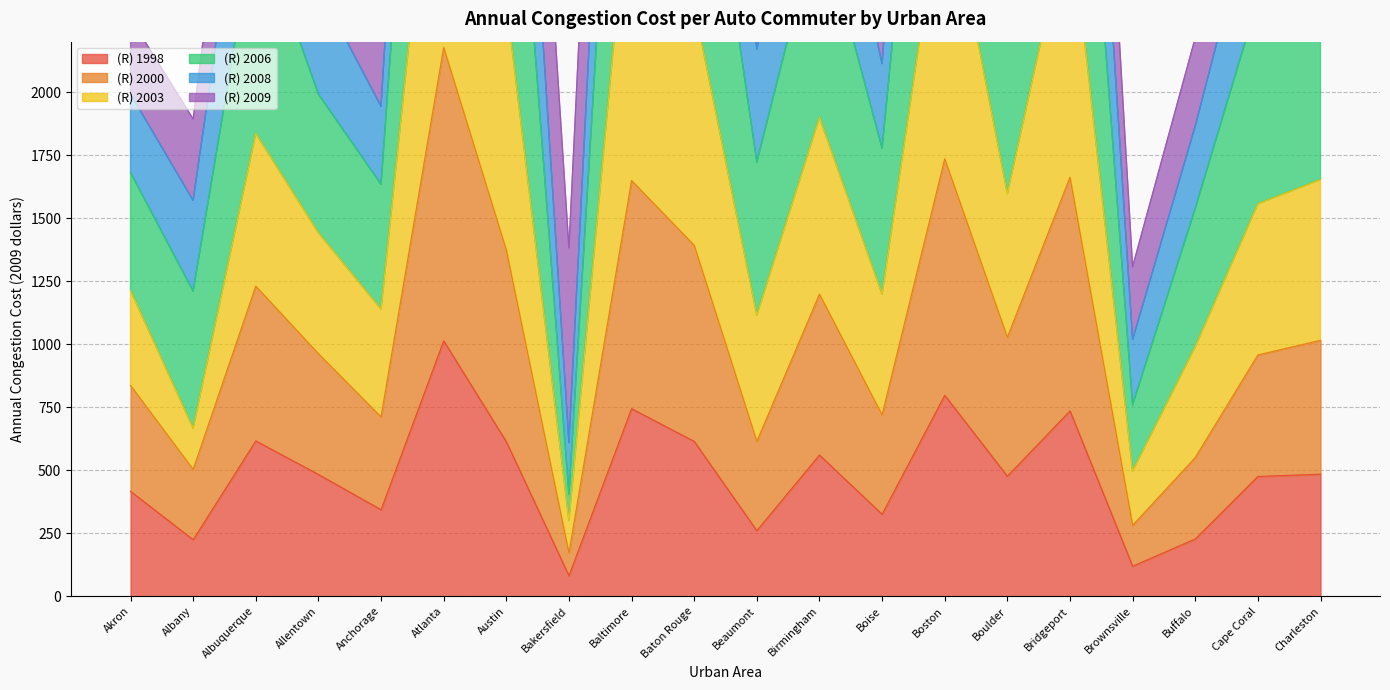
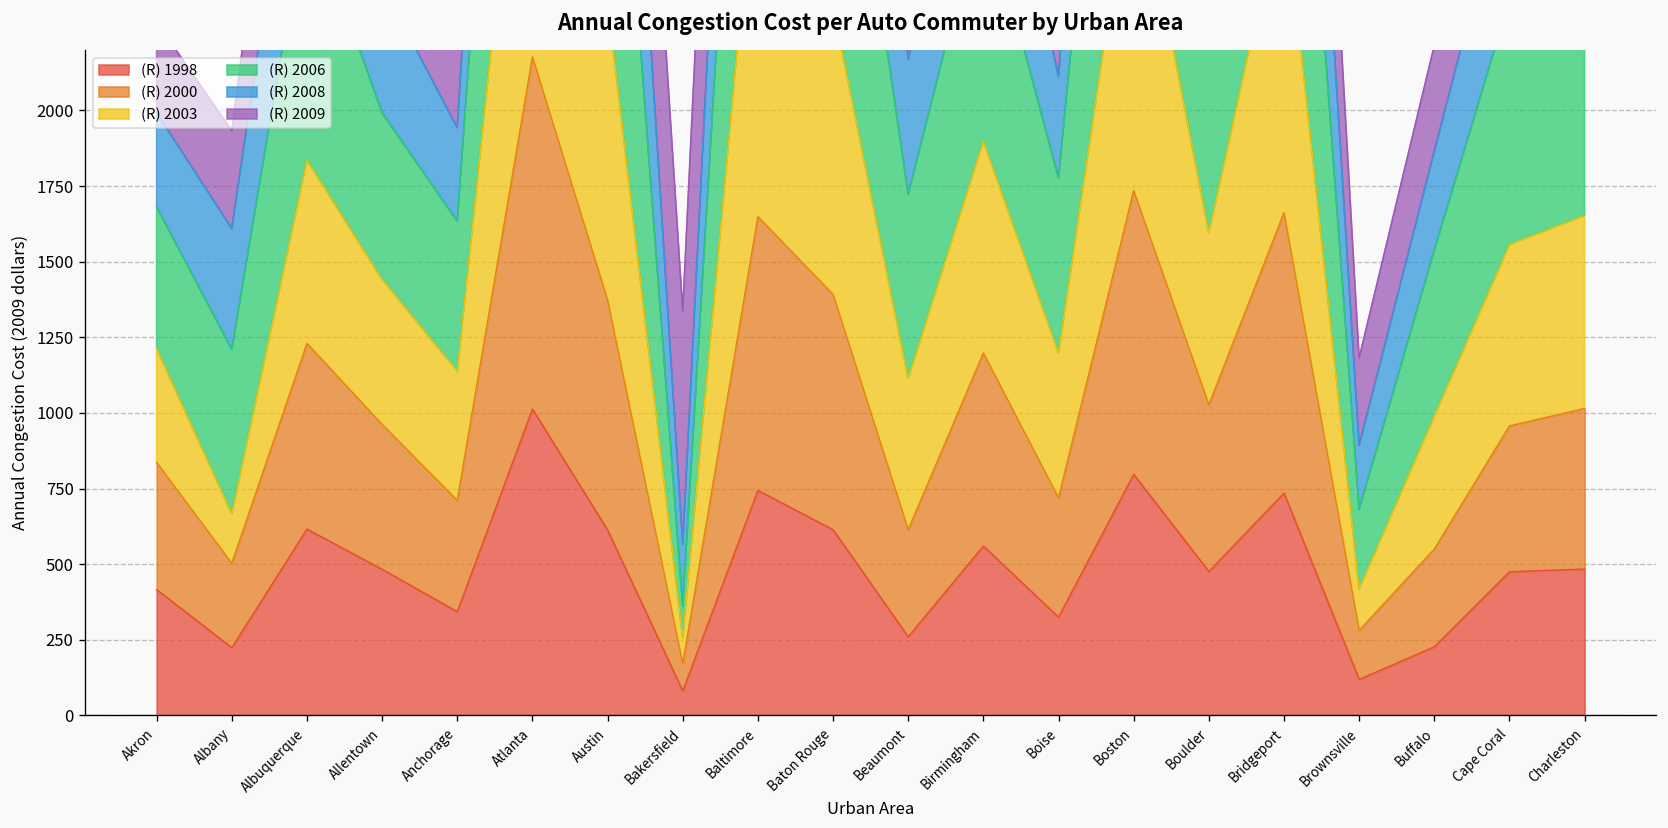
  {
    "(R) 2003": {
      "Akron": 380,
      "Albany": 160,
      "Albuquerque": 610,
      "Allentown": 480,
      "Anchorage": 430,
-     "Bakersfield": 130,
+     "Bakersfield": 90,
      "Beaumont": 500,
      "Birmingham": 700,
      "Boise": 480,
      "Boulder": 570,
-     "Brownsville": 220,
+     "Brownsville": 140,
      "Buffalo": 440,
      "Cape Coral": 600,
      "Charleston": 640
    },
    "(R) 2006": {
      "Akron": 470,
      "Albany": 540,
      "Allentown": 550,
      "Anchorage": 500,
      "Bakersfield": 110,
      "Beaumont": 610,
      "Boise": 580,
      "Brownsville": 260,
      "Buffalo": 550
    },
    "(R) 2008": {
-     "Albany": 360,
+     "Albany": 400,
      "Anchorage": 310,
      "Bakersfield": 200,
      "Beaumont": 450,
      "Boise": 340,
-     "Brownsville": 260,
+     "Brownsville": 210,
      "Buffalo": 330
    },
    "(R) 2009": {
      "Bakersfield": 770,
      "Brownsville": 290
    }
  }
